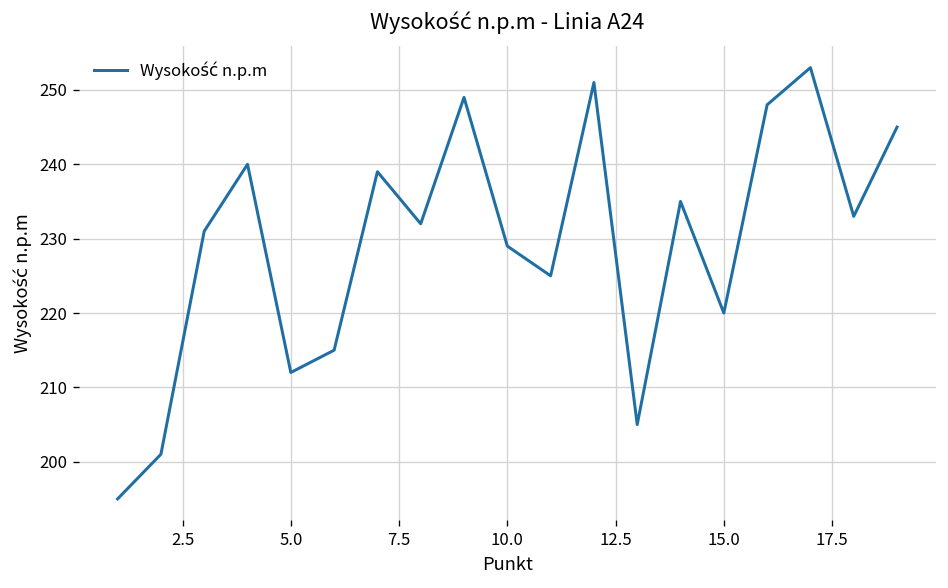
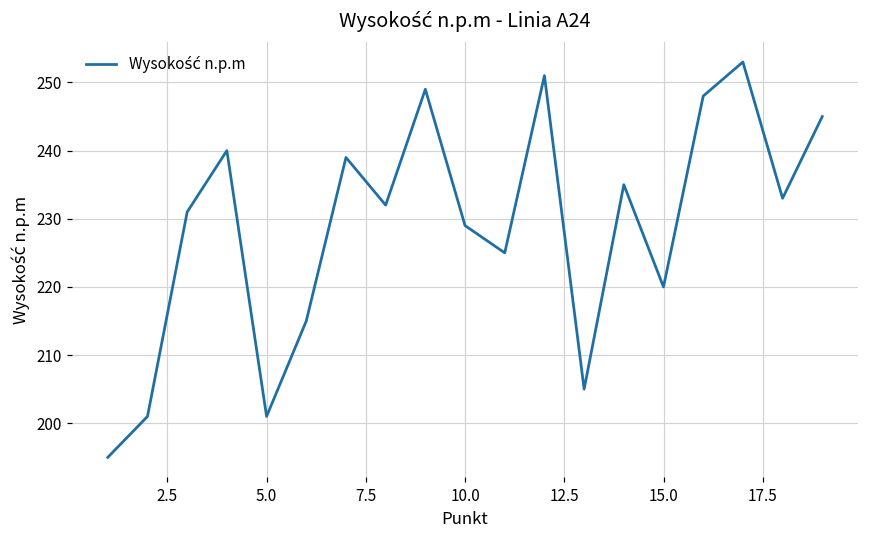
  {
-   "5.0": 212,
+   "5.0": 201,
    "10.0": 229,
    "15.0": 220
  }
